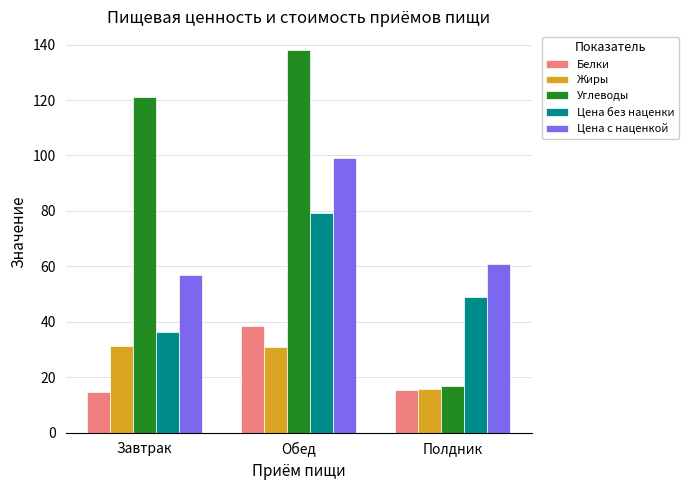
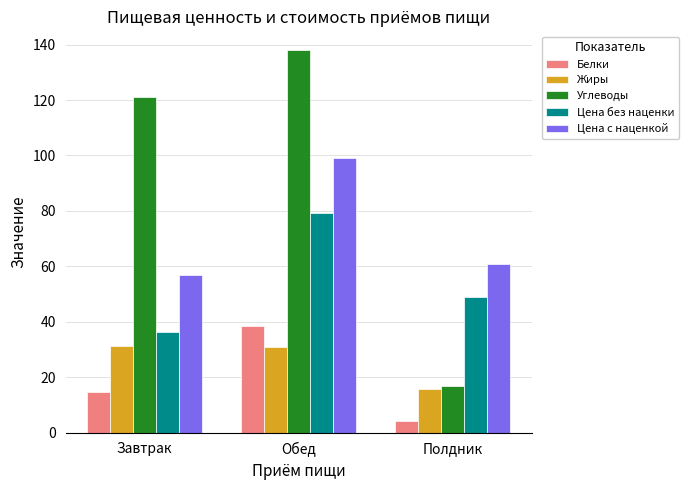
  {
    "Белки": {
      "Завтрак": 15,
      "Обед": 39,
-     "Полдник": 15
+     "Полдник": 4
    },
    "Жиры": {
      "Завтрак": 31,
      "Обед": 31,
      "Полдник": 16
    },
    "Углеводы": {
      "Завтрак": 121,
      "Обед": 138,
      "Полдник": 17
    },
    "Цена без наценки": {
      "Завтрак": 36,
      "Обед": 79,
      "Полдник": 49
    },
    "Цена с наценкой": {
      "Завтрак": 57,
      "Обед": 99,
      "Полдник": 61
    }
  }
